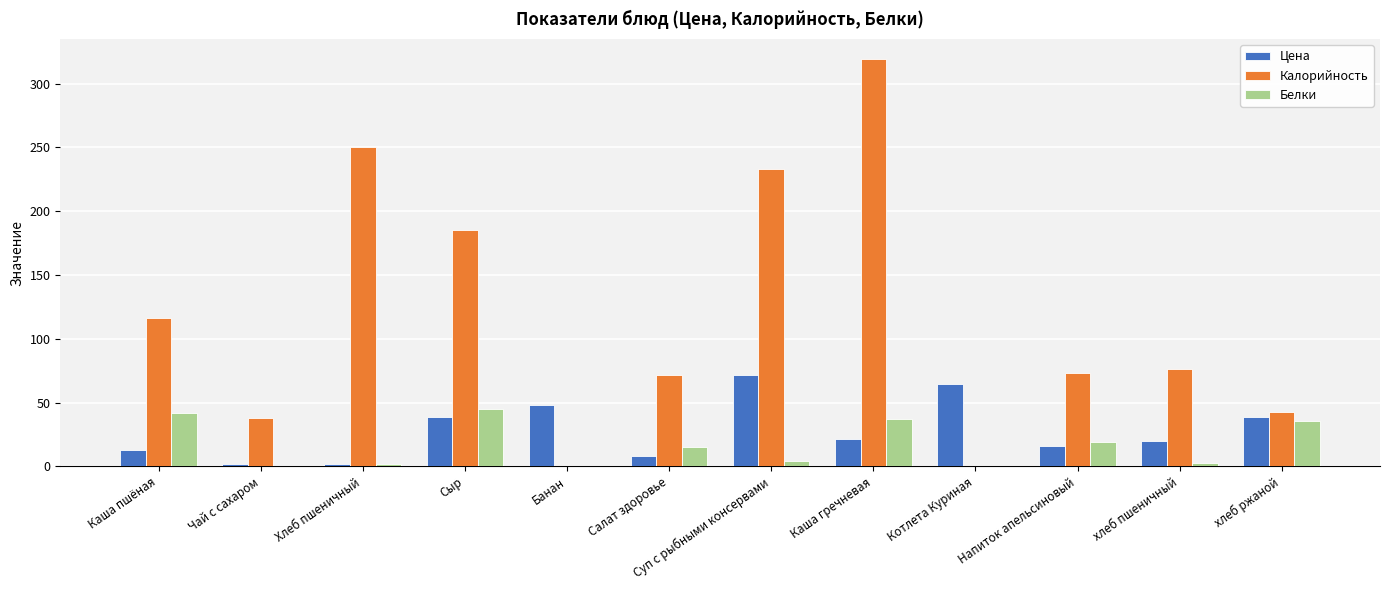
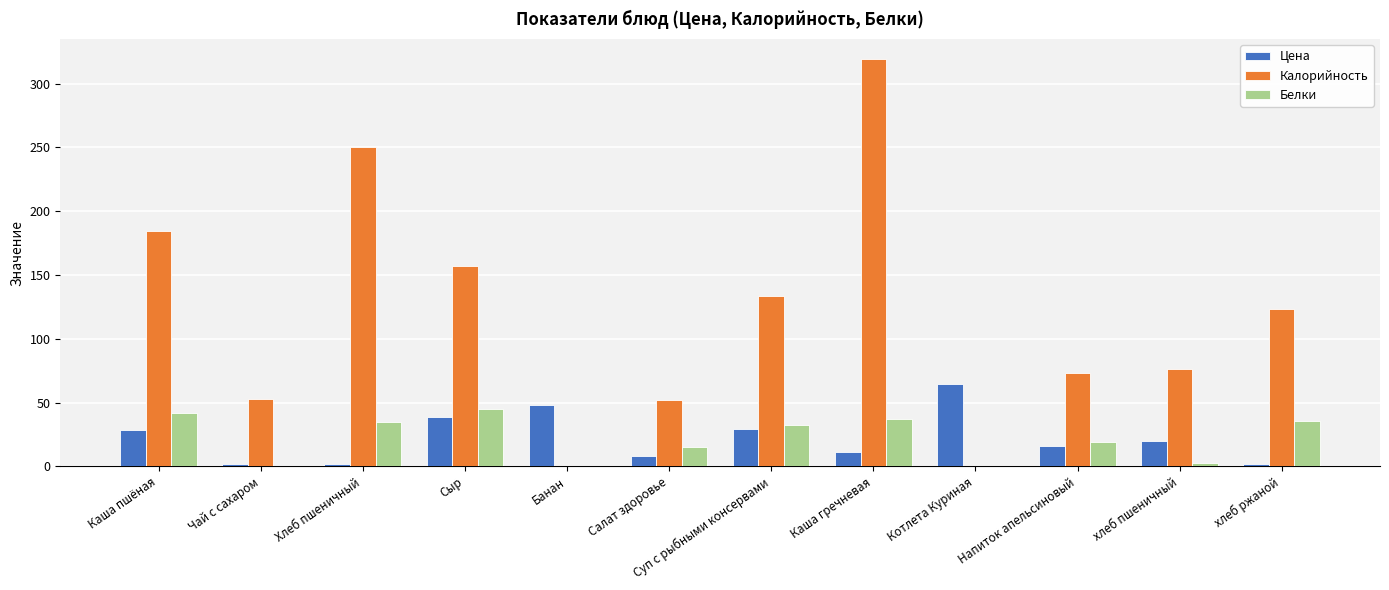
  {
    "Цена": {
-     "Каша пшёная": 13,
+     "Каша пшёная": 29,
      "Чай с сахаром": 2,
      "Сыр": 39,
      "Банан": 48,
      "Салат здоровье": 8,
-     "Суп с рыбными консервами": 72,
-     "Каша гречневая": 21,
+     "Суп с рыбными консервами": 30,
+     "Каша гречневая": 11,
      "Котлета Куриная": 65,
      "Напиток апельсиновый": 16,
      "хлеб пшеничный": 20,
-     "хлеб ржаной": 39
+     "хлеб ржаной": 2
    },
    "Калорийность": {
-     "Каша пшёная": 117,
-     "Чай с сахаром": 38,
+     "Каша пшёная": 184,
+     "Чай с сахаром": 53,
      "Хлеб пшеничный": 251,
-     "Сыр": 185,
+     "Сыр": 157,
      "Банан": 0,
-     "Салат здоровье": 72,
-     "Суп с рыбными консервами": 233,
+     "Салат здоровье": 52,
+     "Суп с рыбными консервами": 134,
      "Каша гречневая": 319,
      "Котлета Куриная": 0,
      "Напиток апельсиновый": 73,
      "хлеб пшеничный": 77,
-     "хлеб ржаной": 43
+     "хлеб ржаной": 124
    },
    "Белки": {
      "Каша пшёная": 42,
      "Чай с сахаром": 0,
-     "Хлеб пшеничный": 2,
+     "Хлеб пшеничный": 34,
      "Сыр": 45,
      "Банан": 0,
      "Салат здоровье": 15,
-     "Суп с рыбными консервами": 4,
+     "Суп с рыбными консервами": 33,
      "Каша гречневая": 37,
      "Котлета Куриная": 0,
      "Напиток апельсиновый": 19,
      "хлеб пшеничный": 3,
      "хлеб ржаной": 36
    }
  }
